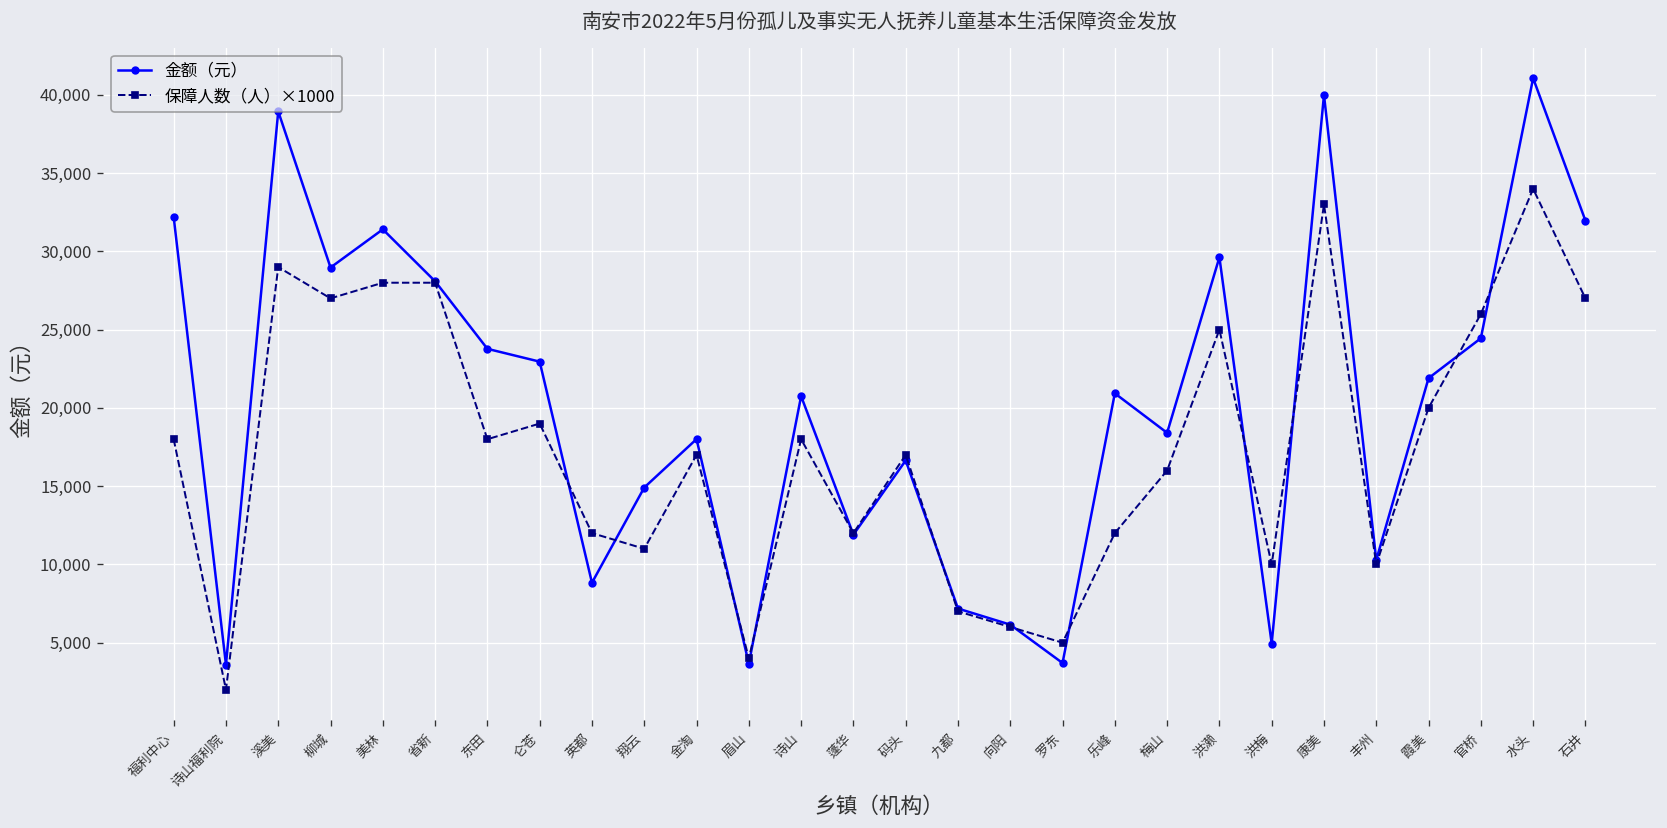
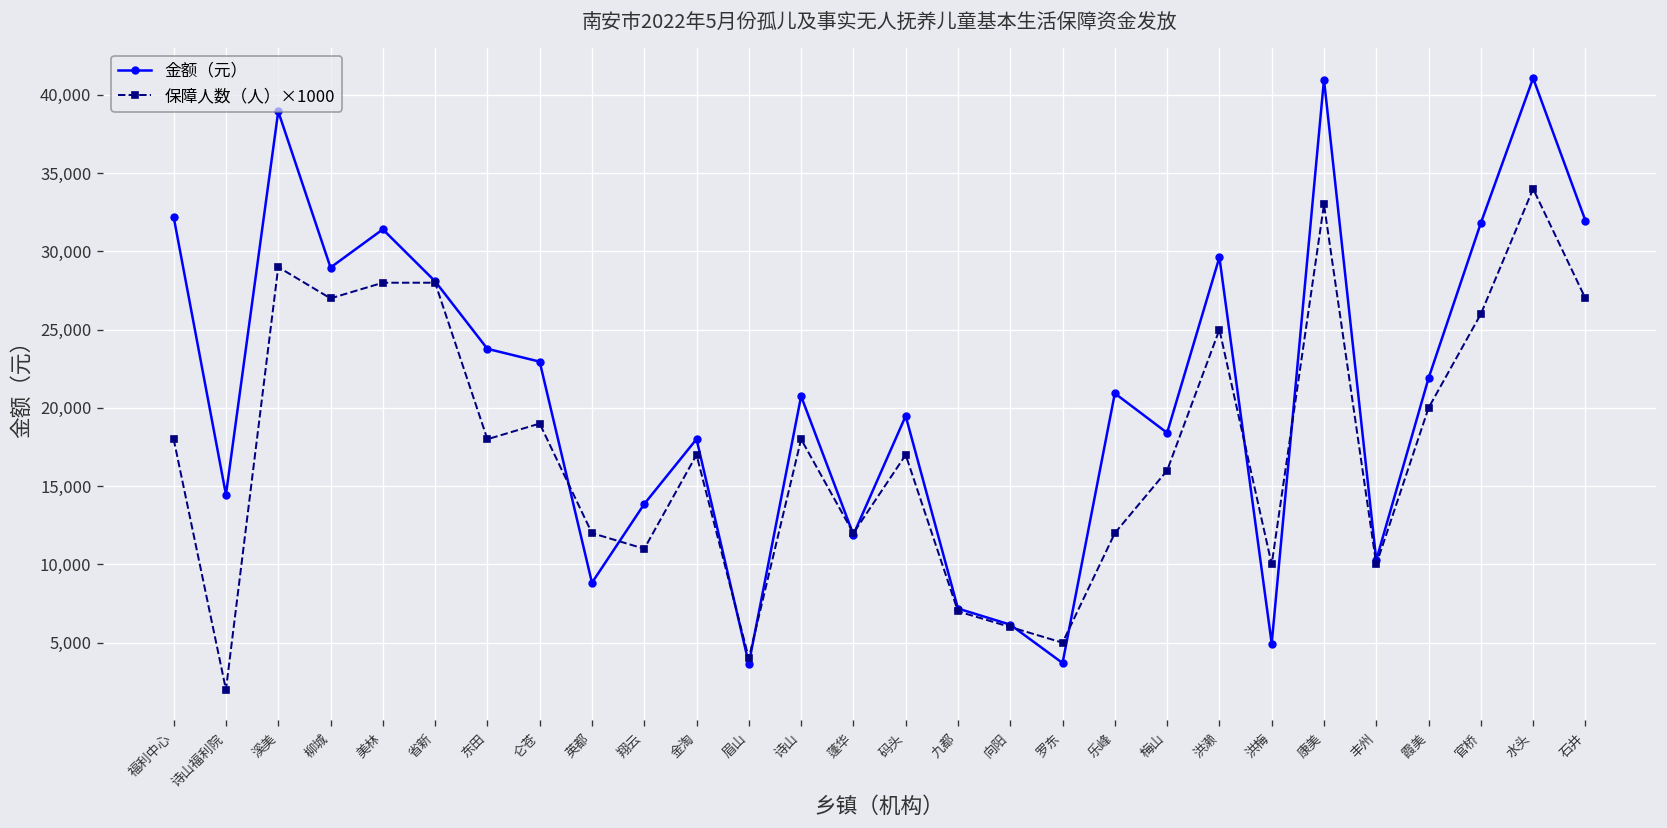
  {
    "金额（元）": {
      "福利中心": "32,200",
-     "诗山福利院": "3,600",
+     "诗山福利院": "14,500",
      "溪美": "38,900",
      "柳城": "29,000",
      "美林": "31,400",
      "东田": "23,800",
      "仑苍": "23,000",
      "英都": "8,800",
-     "翔云": "14,900",
+     "翔云": "13,900",
      "金淘": "18,000",
      "眉山": "3,700",
      "诗山": "20,800",
-     "码头": "16,600",
+     "码头": "19,500",
      "罗东": "3,700",
      "乐峰": "20,900",
      "梅山": "18,400",
      "洪濑": "29,600",
      "洪梅": "4,900",
-     "康美": "40,000",
+     "康美": "41,000",
      "丰州": "10,300",
      "霞美": "21,900",
-     "官桥": "24,500",
+     "官桥": "31,800",
      "水头": "41,100",
      "石井": "32,000"
    },
    "保障人数（人）×1000": {
      "福利中心": "18,000",
      "诗山福利院": "2,000",
      "溪美": "29,000",
      "柳城": "27,000",
      "美林": "28,000",
      "东田": "18,000",
      "仑苍": "19,000",
      "英都": "12,000",
      "翔云": "11,000",
      "金淘": "17,000",
      "眉山": "4,000",
      "诗山": "18,000",
      "码头": "17,000",
      "罗东": "5,000",
      "乐峰": "12,000",
      "梅山": "16,000",
      "洪濑": "25,000",
      "洪梅": "10,000",
      "康美": "33,000",
      "丰州": "10,000",
      "霞美": "20,000",
      "官桥": "26,000",
      "水头": "34,000",
      "石井": "27,000"
    }
  }
